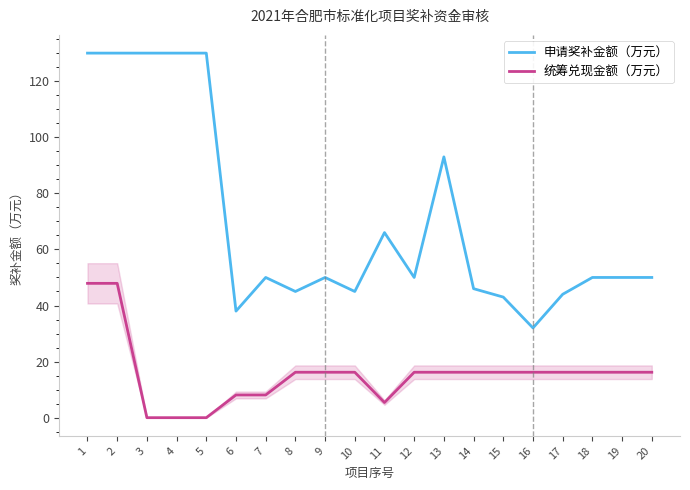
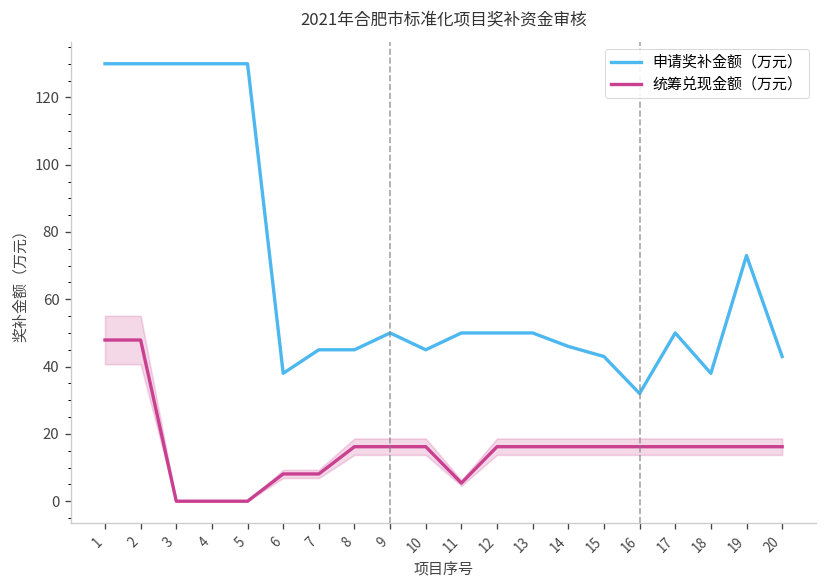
  {
    "申请奖补金额（万元）": {
      "1": 130,
      "2": 130,
      "3": 130,
      "4": 130,
      "5": 130,
      "6": 38,
-     "7": 50,
+     "7": 45,
      "8": 45,
      "9": 50,
      "10": 45,
-     "11": 66,
+     "11": 50,
      "12": 50,
-     "13": 93,
+     "13": 50,
      "14": 46,
      "15": 43,
      "16": 32,
-     "17": 44,
-     "18": 50,
-     "19": 50,
-     "20": 50
+     "17": 50,
+     "18": 38,
+     "19": 73,
+     "20": 43
    }
  }
